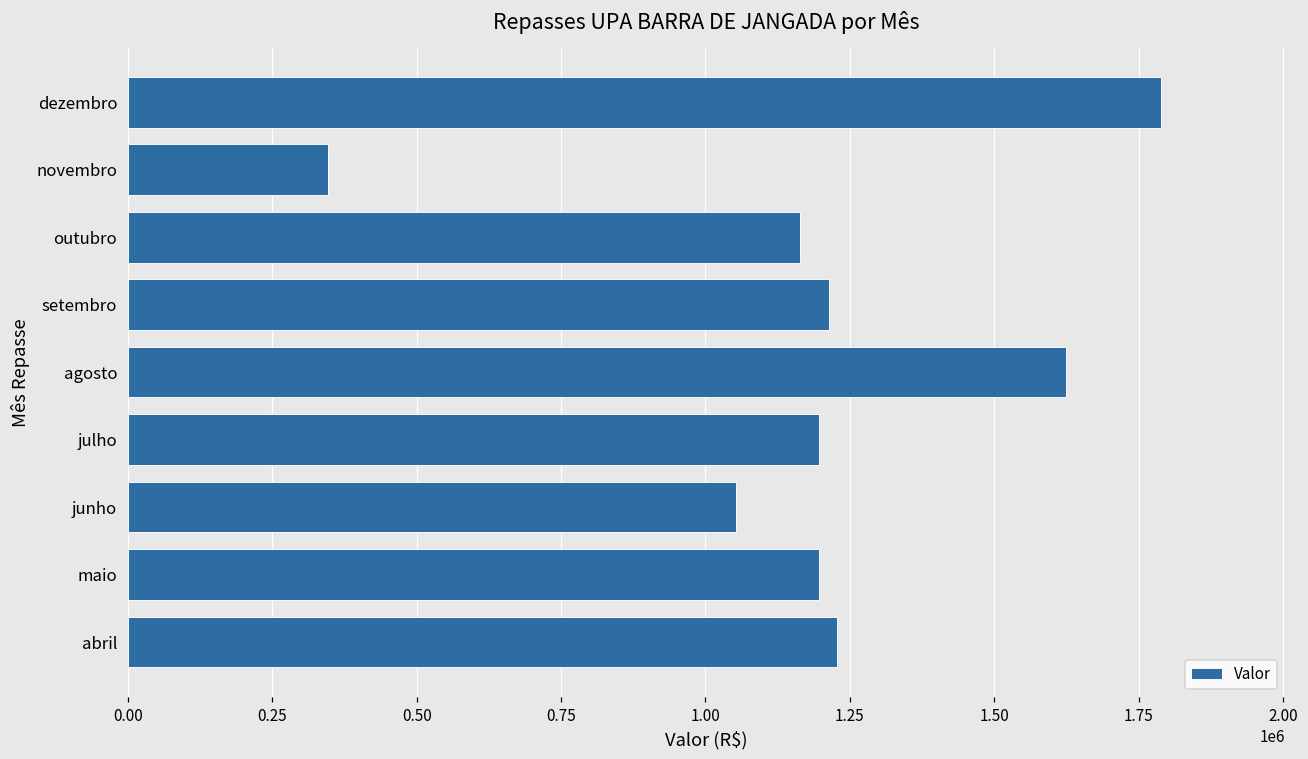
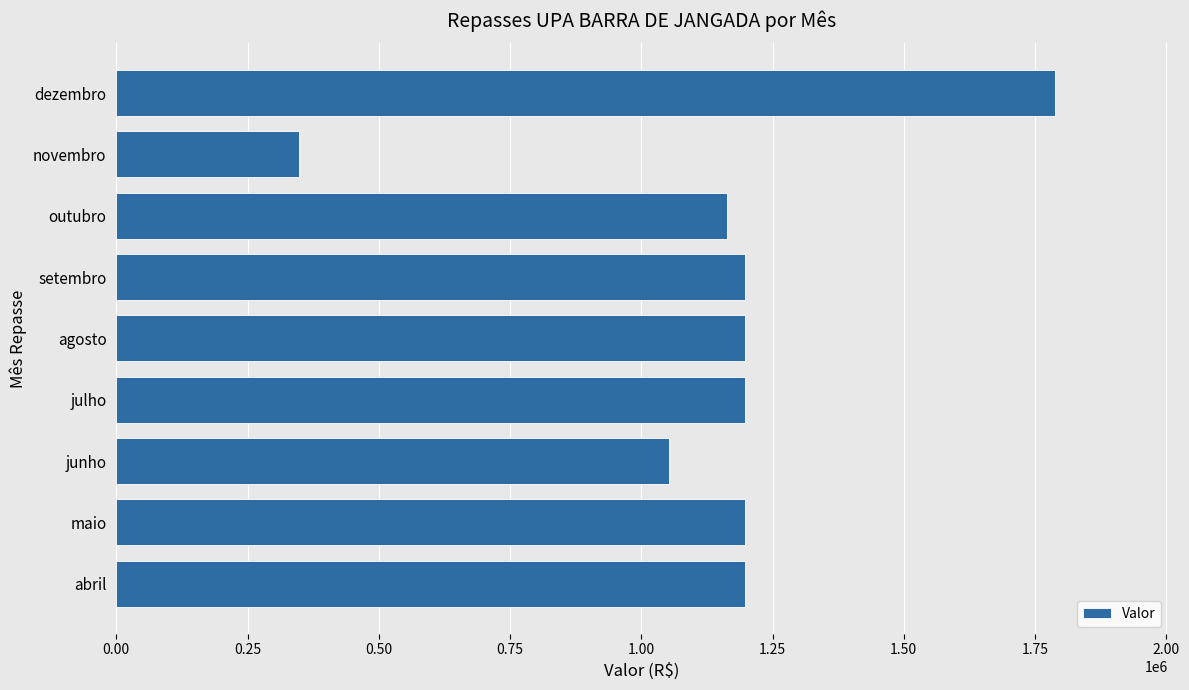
  {
    "dezembro": 1790000,
    "novembro": 350000,
    "outubro": 1160000,
-   "setembro": 1210000,
-   "agosto": 1620000,
+   "setembro": 1200000,
+   "agosto": 1200000,
    "julho": 1200000,
    "junho": 1050000,
    "maio": 1200000,
-   "abril": 1230000
+   "abril": 1200000
  }
